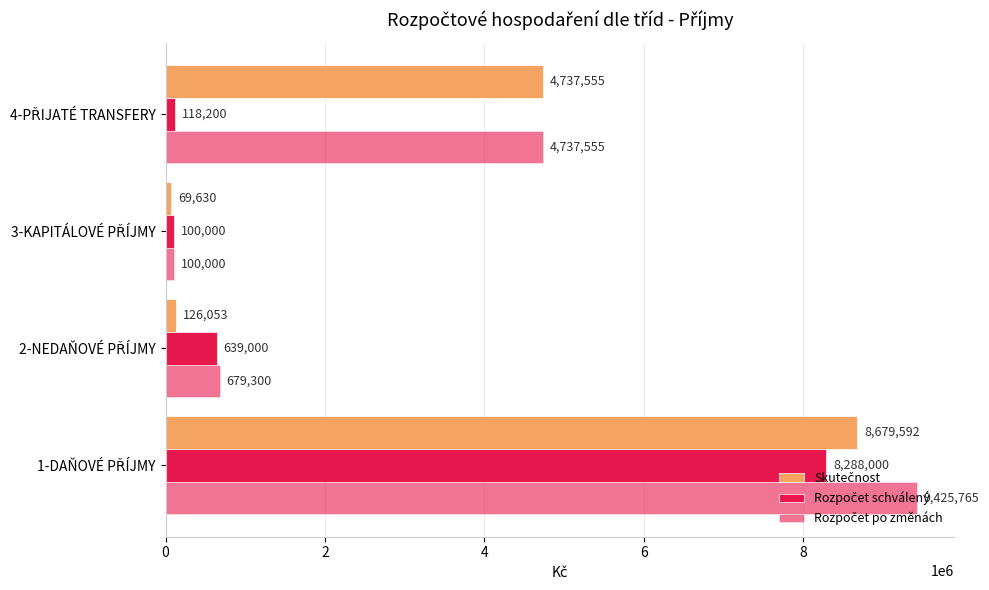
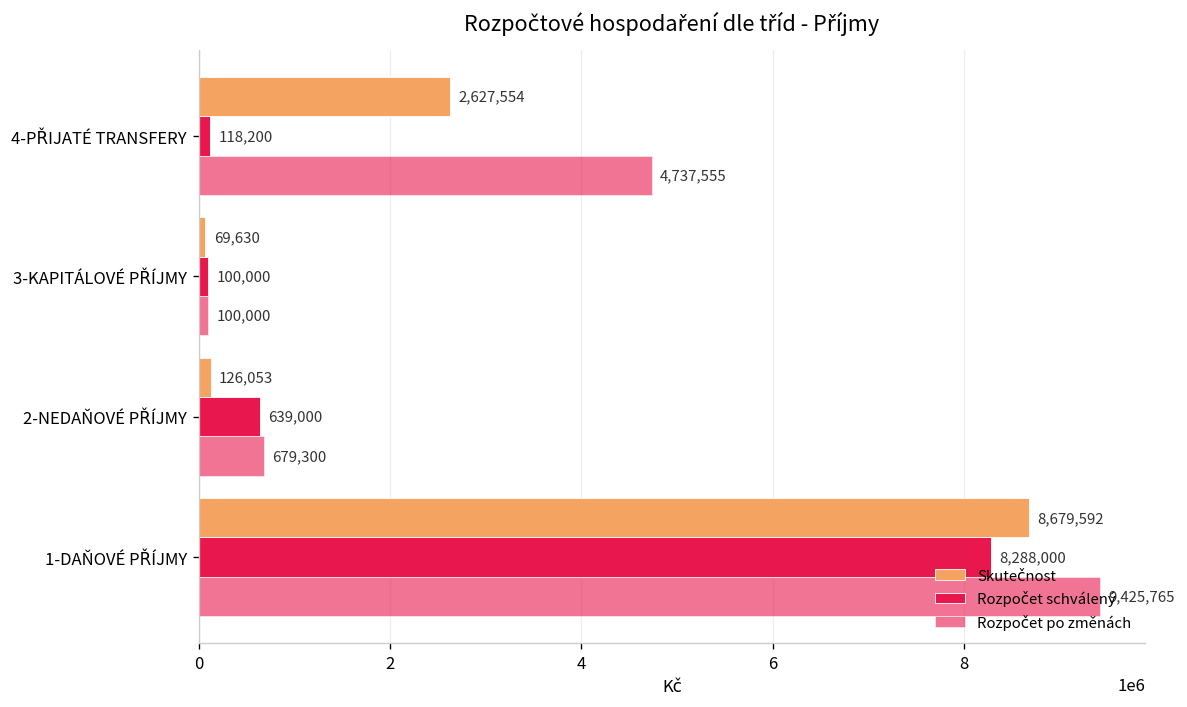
  {
    "Skutečnost": {
-     "4-PŘIJATÉ TRANSFERY": "4,737,555",
+     "4-PŘIJATÉ TRANSFERY": "2,627,554",
      "3-KAPITÁLOVÉ PŘÍJMY": "69,630",
      "2-NEDAŇOVÉ PŘÍJMY": "126,053",
      "1-DAŇOVÉ PŘÍJMY": "8,679,592"
    }
  }
